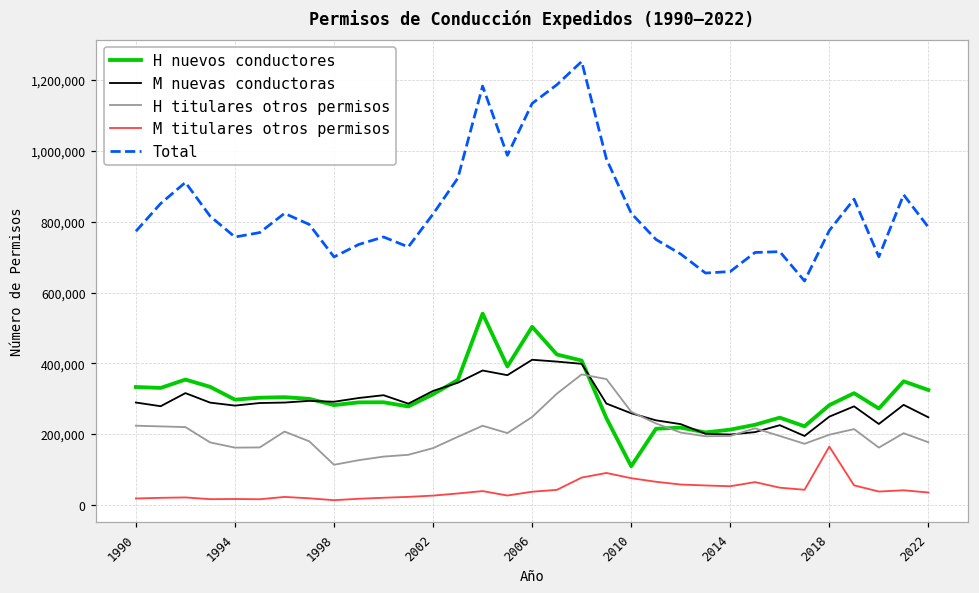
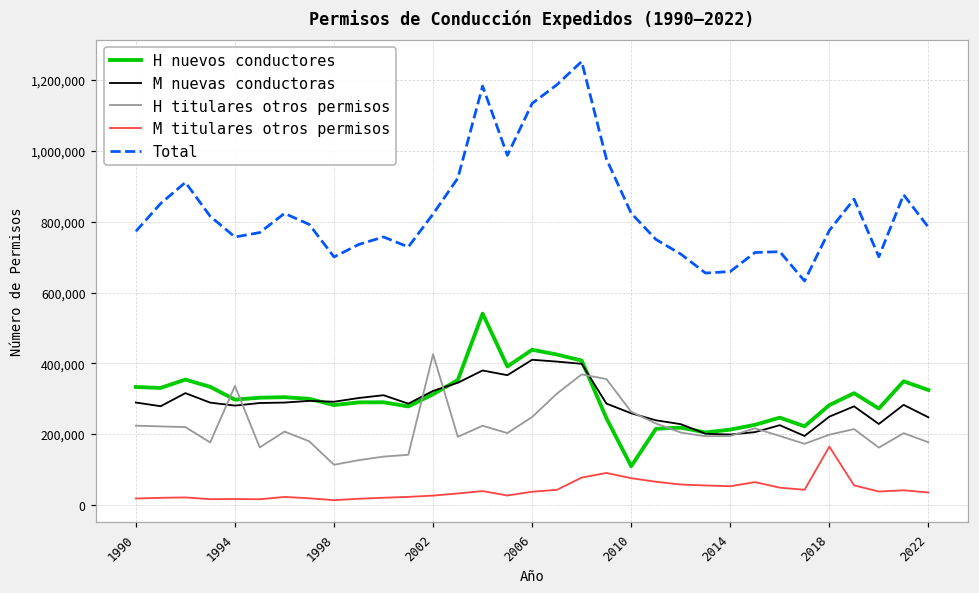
  {
    "H nuevos conductores": {
      "1990": "330,000",
      "1994": "300,000",
      "1998": "280,000",
      "2002": "310,000",
-     "2006": "500,000",
+     "2006": "440,000",
      "2010": "110,000",
      "2014": "210,000",
      "2018": "280,000",
      "2022": "320,000"
    },
    "M nuevas conductoras": {
      "1990": "290,000",
      "1994": "280,000",
      "1998": "290,000",
      "2002": "320,000",
      "2006": "410,000",
      "2018": "250,000",
      "2022": "250,000"
    },
    "H titulares otros permisos": {
      "1990": "220,000",
-     "1994": "160,000",
+     "1994": "340,000",
      "1998": "110,000",
-     "2002": "160,000",
+     "2002": "430,000",
      "2006": "250,000",
      "2018": "200,000",
      "2022": "180,000"
    },
    "M titulares otros permisos": {
      "1990": "20,000",
      "1994": "20,000",
      "1998": "10,000",
      "2002": "30,000",
      "2006": "40,000",
      "2010": "80,000",
      "2014": "50,000",
      "2018": "160,000",
      "2022": "40,000"
    },
    "Total": {
      "1990": "770,000",
      "1994": "760,000",
      "1998": "700,000",
      "2002": "820,000",
      "2006": "1,130,000",
      "2010": "820,000",
      "2014": "660,000",
      "2018": "780,000",
      "2022": "780,000"
    }
  }
